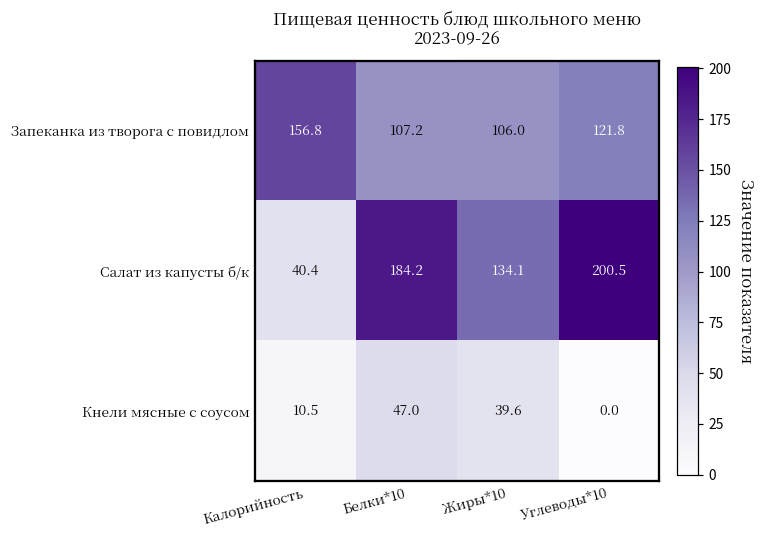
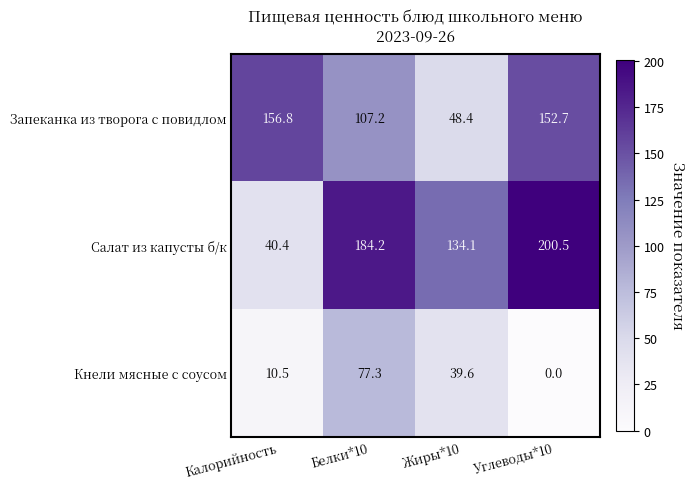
  {
    "Запеканка из творога с повидлом": {
      "Калорийность": 156.8,
      "Белки*10": 107.2,
-     "Жиры*10": 106.0,
-     "Углеводы*10": 121.8
+     "Жиры*10": 48.4,
+     "Углеводы*10": 152.7
    },
    "Салат из капусты б/к": {
      "Калорийность": 40.4,
      "Белки*10": 184.2,
      "Жиры*10": 134.1,
      "Углеводы*10": 200.5
    },
    "Кнели мясные с соусом": {
      "Калорийность": 10.5,
-     "Белки*10": 47.0,
+     "Белки*10": 77.3,
      "Жиры*10": 39.6,
      "Углеводы*10": 0.0
    }
  }
